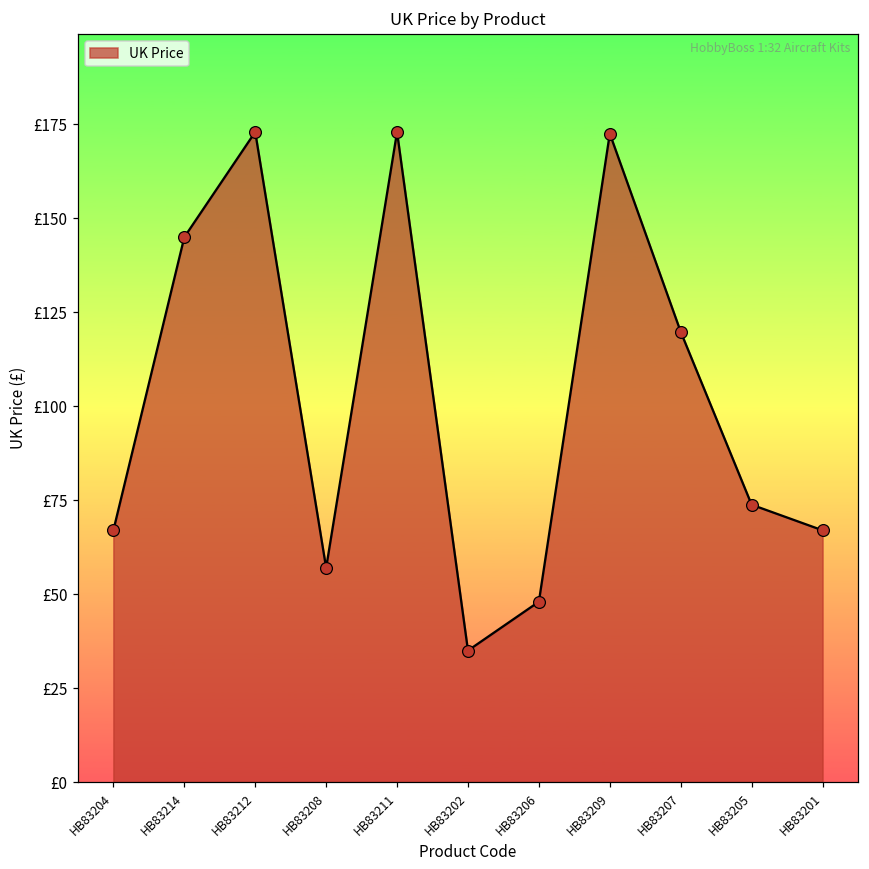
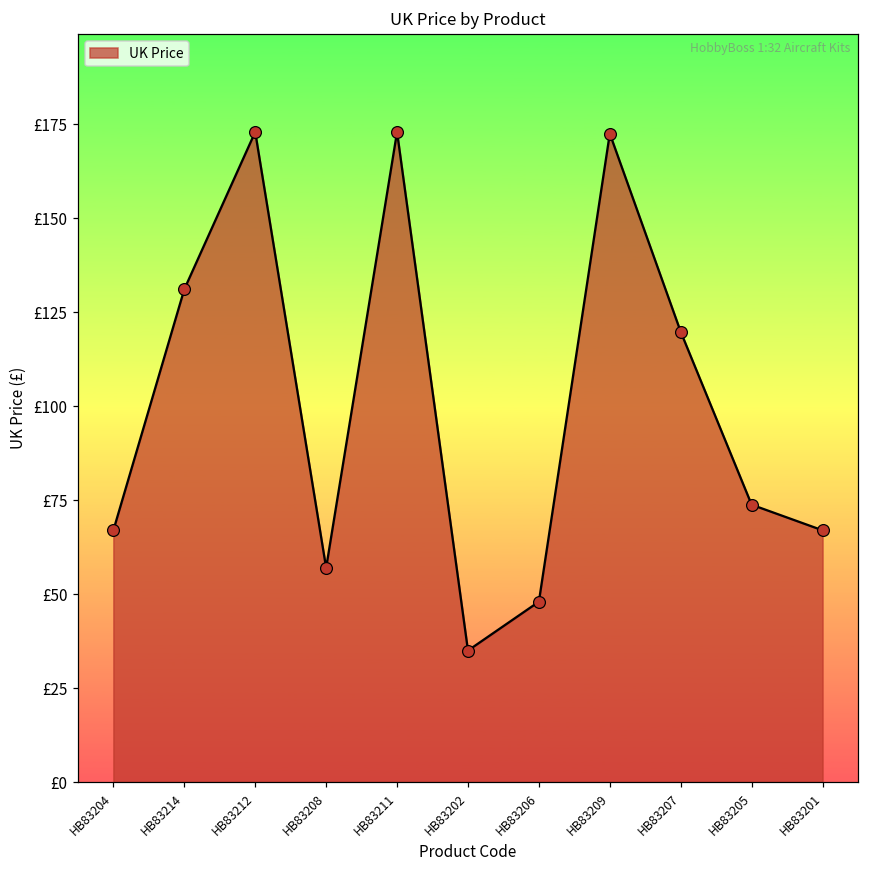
  {
    "HB83204": "£67",
-   "HB83214": "£145",
+   "HB83214": "£131",
    "HB83212": "£173",
    "HB83208": "£57",
    "HB83211": "£173",
    "HB83202": "£35",
    "HB83206": "£48",
    "HB83209": "£173",
    "HB83207": "£120",
    "HB83205": "£74",
    "HB83201": "£67"
  }
